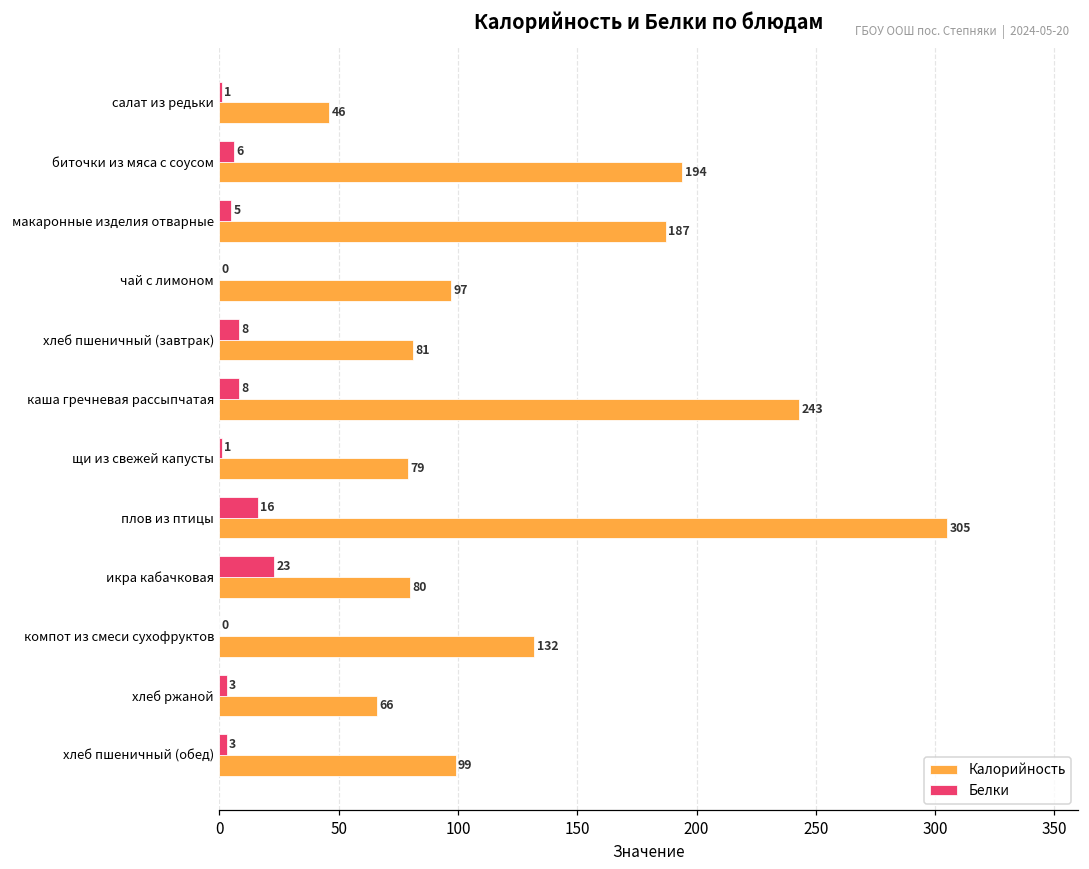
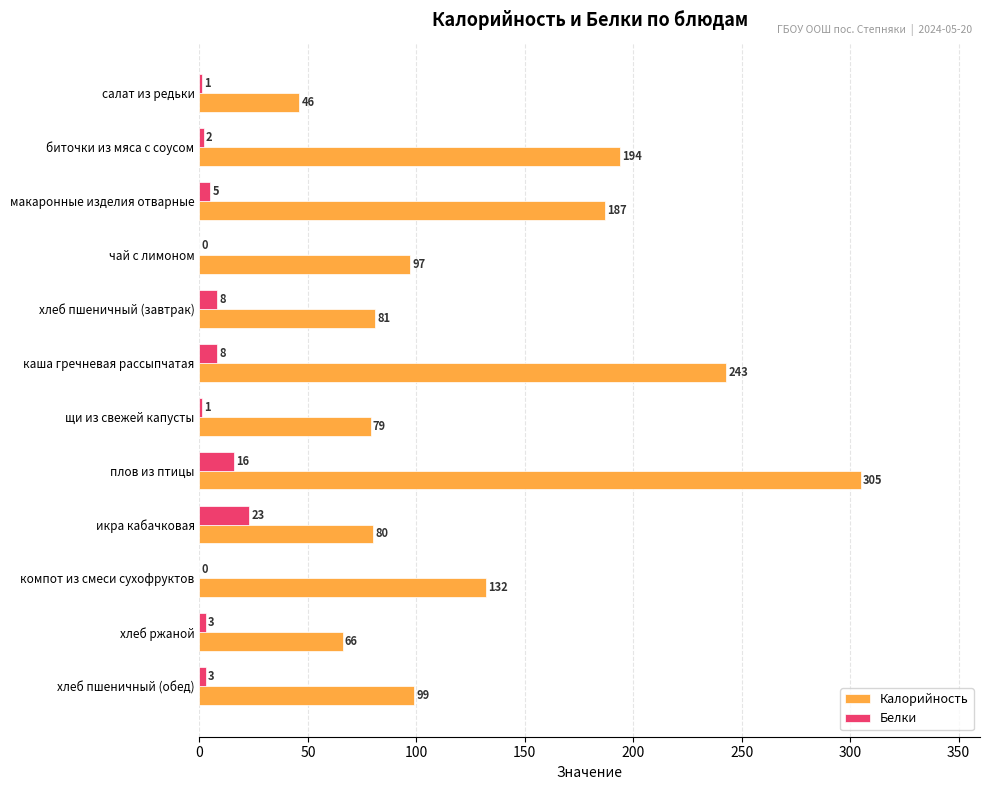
  {
    "Калорийность": {
      "салат из редьки": 46,
      "биточки из мяса с соусом": 194,
      "макаронные изделия отварные": 187,
      "чай с лимоном": 97,
      "хлеб пшеничный (завтрак)": 81,
      "каша гречневая рассыпчатая": 243,
      "щи из свежей капусты": 79,
      "плов из птицы": 305,
      "икра кабачковая": 80,
      "компот из смеси сухофруктов": 132,
      "хлеб ржаной": 66,
      "хлеб пшеничный (обед)": 99
    },
    "Белки": {
      "салат из редьки": 1,
-     "биточки из мяса с соусом": 6,
+     "биточки из мяса с соусом": 2,
      "макаронные изделия отварные": 5,
      "чай с лимоном": 0,
      "хлеб пшеничный (завтрак)": 8,
      "каша гречневая рассыпчатая": 8,
      "щи из свежей капусты": 1,
      "плов из птицы": 16,
      "икра кабачковая": 23,
      "компот из смеси сухофруктов": 0,
      "хлеб ржаной": 3,
      "хлеб пшеничный (обед)": 3
    }
  }
